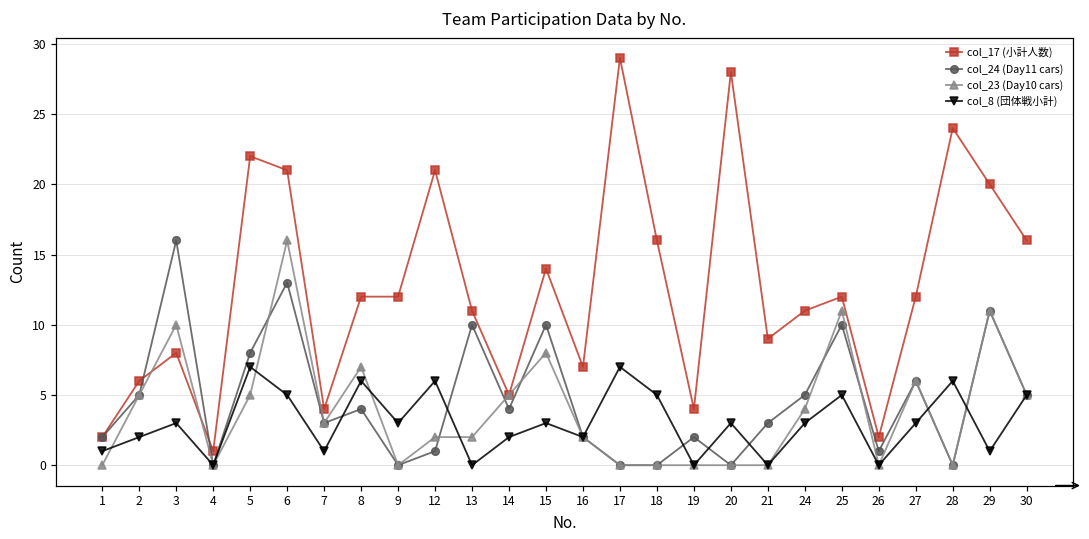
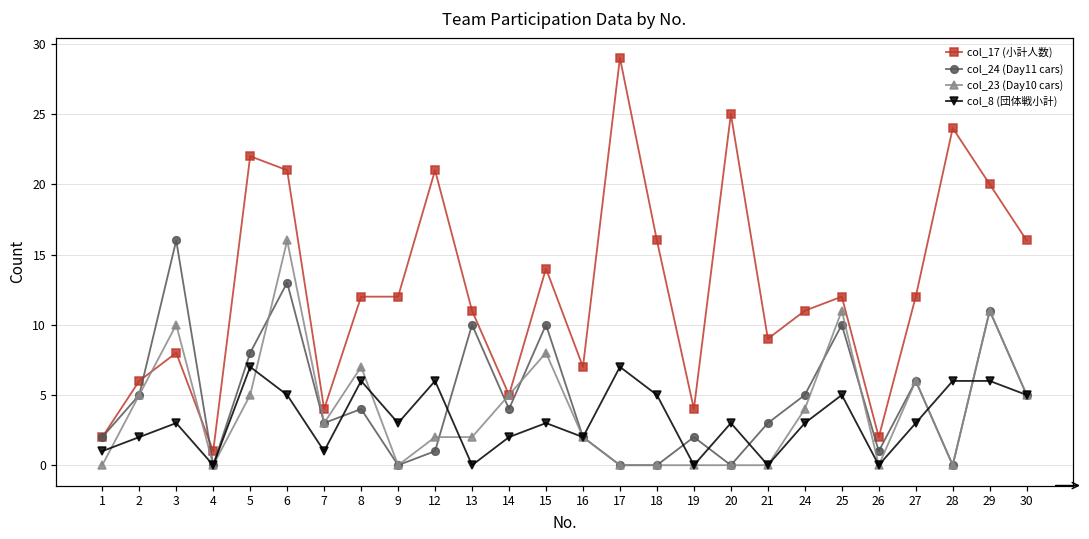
  {
    "col_17 (小計人数)": {
      "2": 6,
      "3": 8,
      "4": 1,
      "5": 22,
      "6": 21,
      "7": 4,
      "8": 12,
      "9": 12,
      "12": 21,
      "13": 11,
      "15": 14,
      "16": 7,
      "17": 29,
      "18": 16,
      "19": 4,
-     "20": 28,
+     "20": 25,
      "21": 9,
      "24": 11,
      "25": 12,
      "26": 2,
      "27": 12,
      "28": 24,
      "29": 20,
      "30": 16
    },
    "col_24 (Day11 cars)": {
      "3": 16,
      "5": 8,
      "6": 13,
      "8": 4,
      "12": 1,
      "13": 10,
      "14": 4,
      "15": 10,
      "19": 2,
      "21": 3,
      "24": 5,
      "25": 10,
      "26": 1
    },
    "col_23 (Day10 cars)": {
      "1": 0,
      "3": 10,
      "5": 5,
      "6": 16,
      "8": 7,
      "12": 2,
      "13": 2,
      "15": 8,
      "24": 4,
      "25": 11
    },
    "col_8 (団体戦小計)": {
      "1": 1,
      "2": 2,
      "3": 3,
      "5": 7,
      "6": 5,
      "7": 1,
      "8": 6,
      "9": 3,
      "12": 6,
      "13": 0,
      "14": 2,
      "15": 3,
      "17": 7,
      "18": 5,
      "20": 3,
      "24": 3,
      "25": 5,
      "27": 3,
      "28": 6,
-     "29": 1
+     "29": 6
    }
  }
